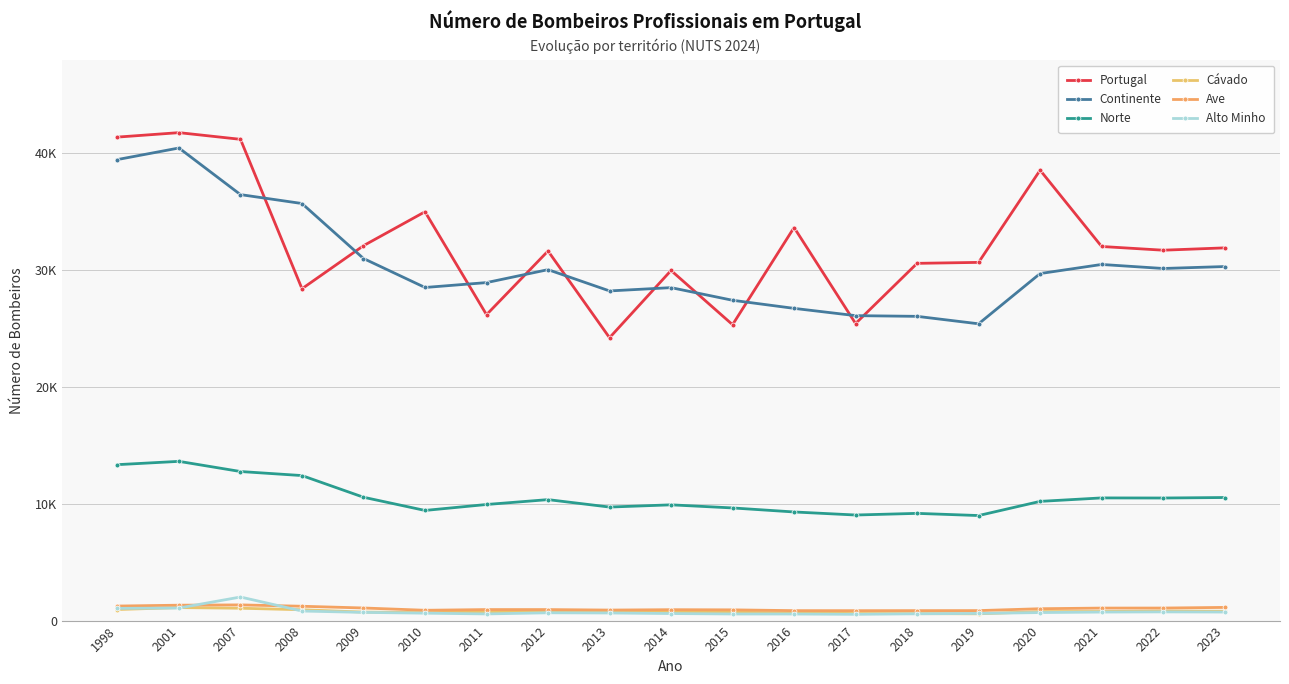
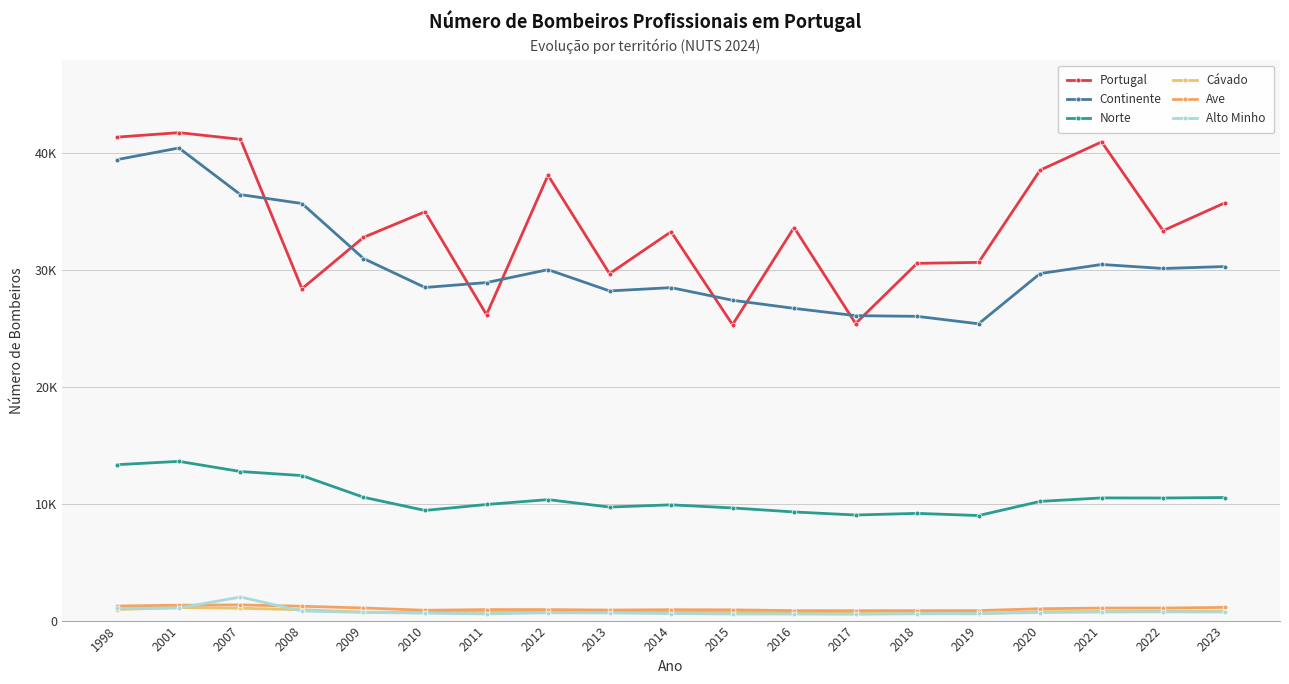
  {
    "Portugal": {
      "1998": 41400,
      "2001": 41800,
      "2007": 41200,
      "2008": 28400,
-     "2009": 32100,
+     "2009": 32800,
      "2010": 35000,
      "2011": 26200,
-     "2012": 31600,
-     "2013": 24200,
-     "2014": 30000,
+     "2012": 38100,
+     "2013": 29700,
+     "2014": 33300,
      "2015": 25300,
      "2016": 33700,
      "2017": 25400,
      "2018": 30600,
      "2019": 30700,
      "2020": 38600,
-     "2021": 32000,
-     "2022": 31700,
-     "2023": 31900
+     "2021": 41000,
+     "2022": 33400,
+     "2023": 35800
    },
    "Alto Minho": {
      "2007": 2000
    }
  }
